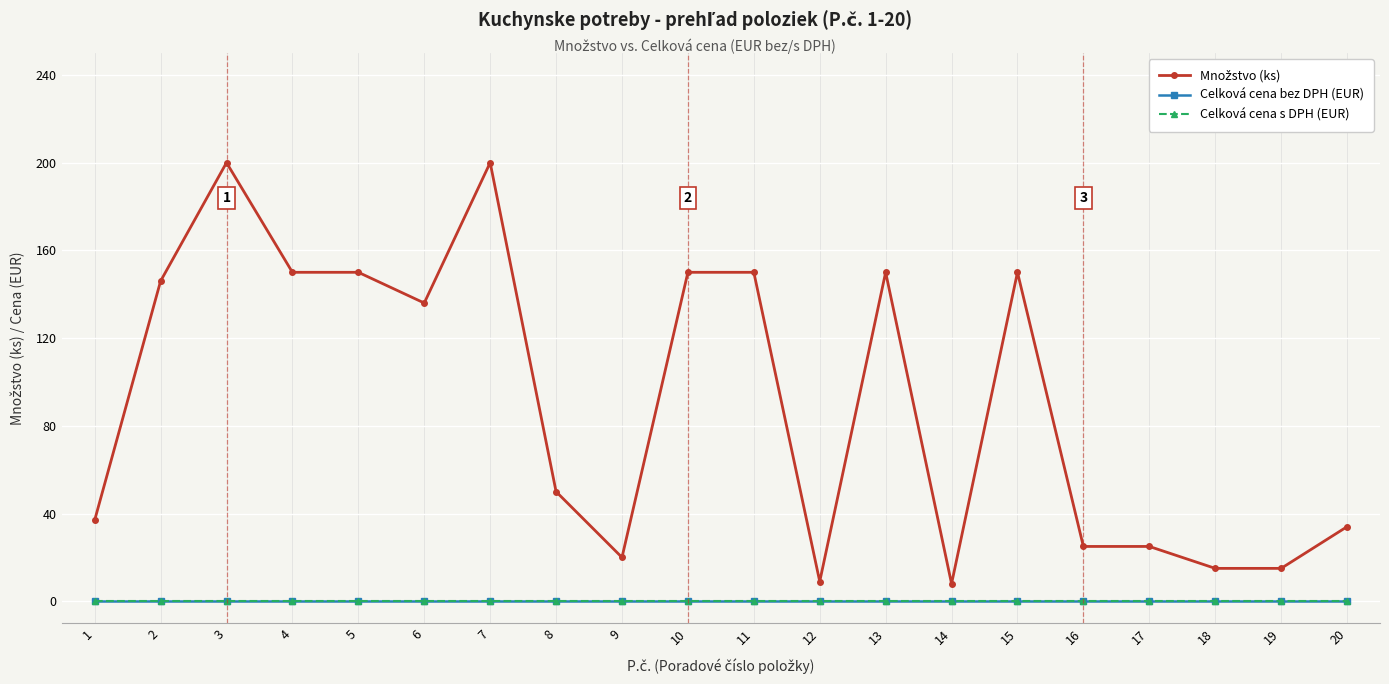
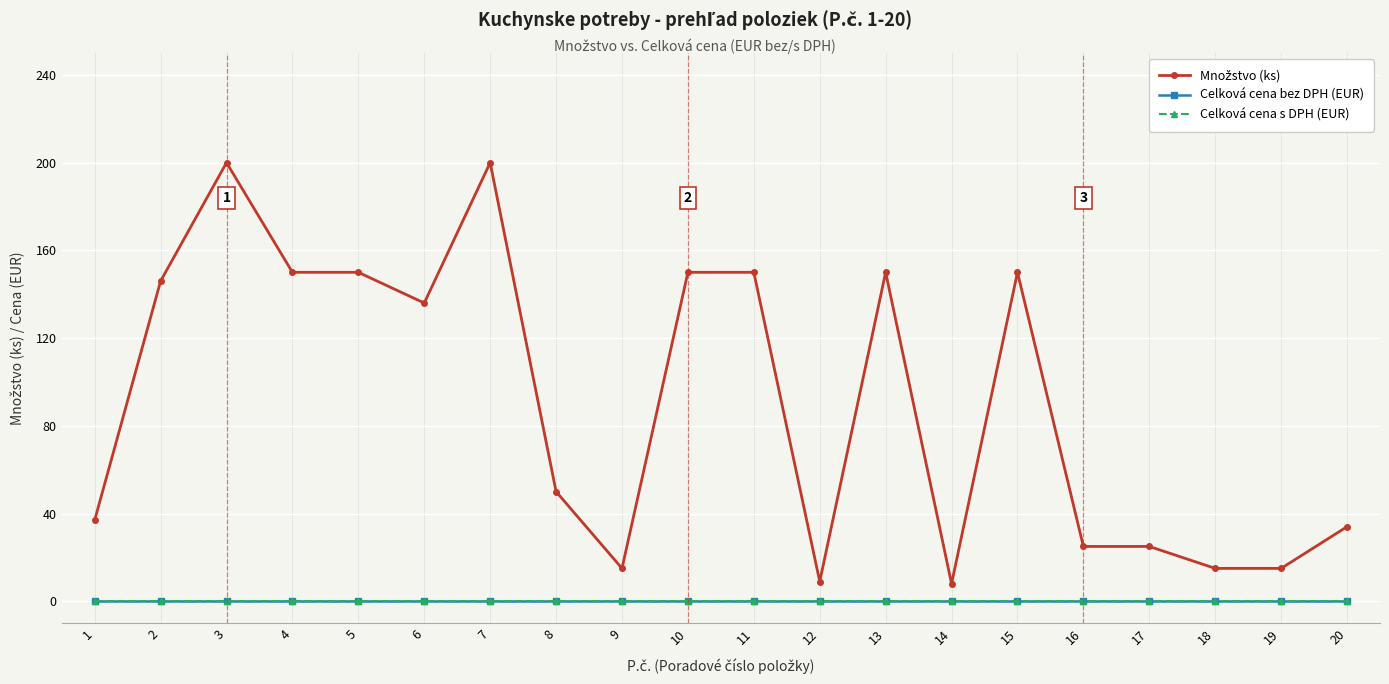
  {
    "Množstvo (ks)": {
      "1": 37,
      "2": 146,
      "3": 200,
      "4": 150,
      "5": 150,
      "6": 136,
      "7": 200,
      "8": 50,
-     "9": 20,
+     "9": 15,
      "10": 150,
      "11": 150,
      "12": 9,
      "13": 150,
      "14": 8,
      "15": 150,
      "16": 25,
      "17": 25,
      "18": 15,
      "19": 15,
      "20": 34
    },
    "Celková cena s DPH (EUR)": {
      "1": 0,
      "2": 0,
      "3": 0,
      "4": 0,
      "5": 0,
      "6": 0,
      "7": 0,
      "8": 0,
      "9": 0,
      "10": 0,
      "11": 0,
      "12": 0,
      "13": 0,
      "14": 0,
      "15": 0,
      "16": 0,
      "17": 0,
      "18": 0,
      "19": 0,
      "20": 0
    }
  }
